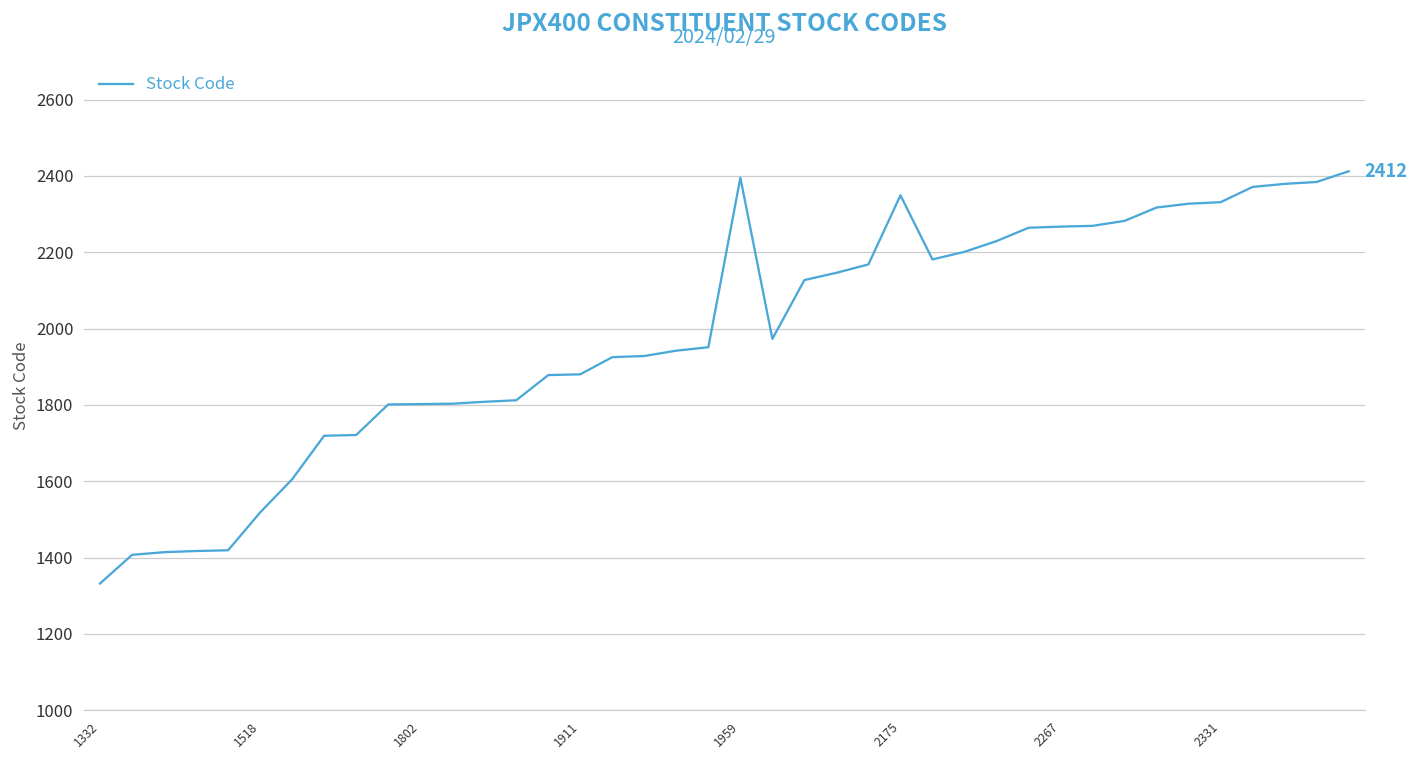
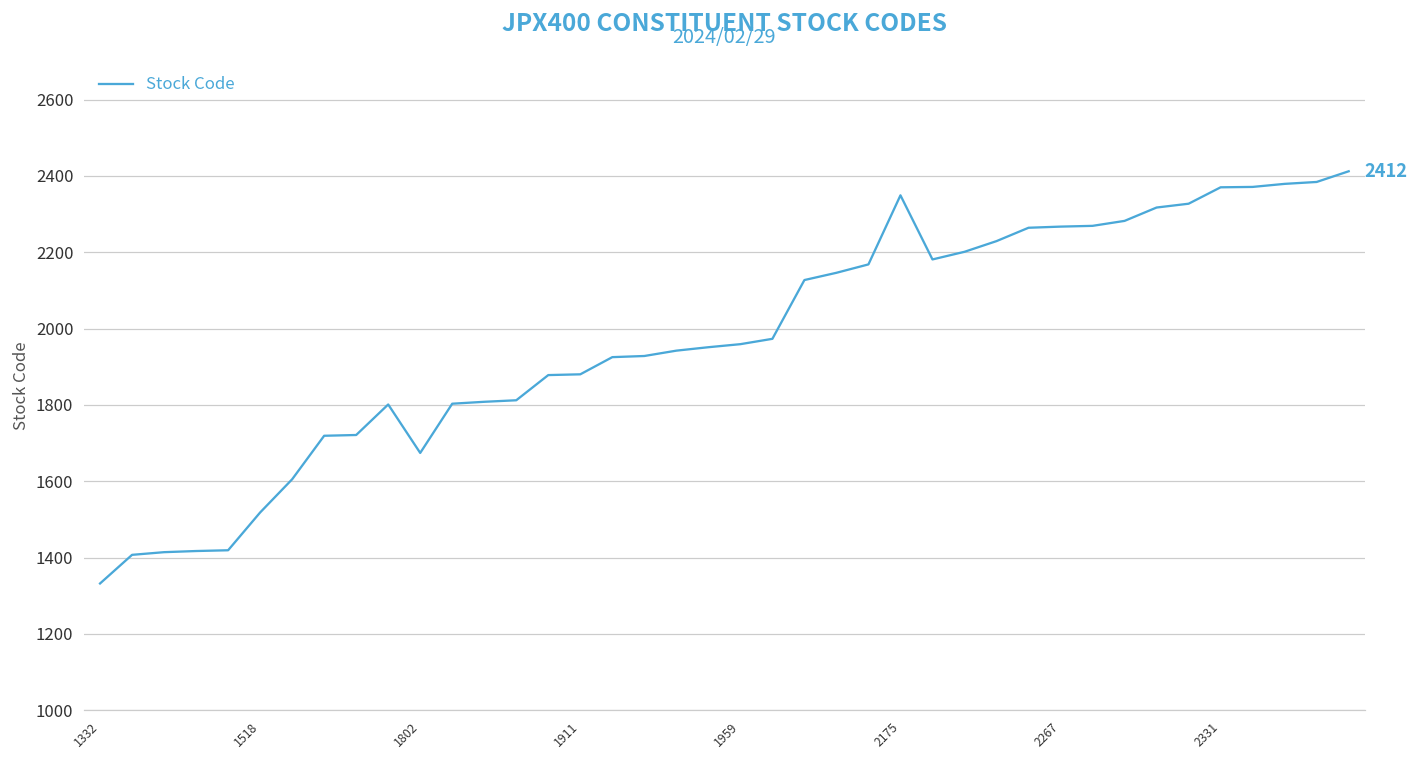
  {
    "1332": 1330,
    "1518": 1520,
-   "1802": 1800,
+   "1802": 1670,
    "1911": 1880,
-   "1959": 2400,
+   "1959": 1960,
    "2175": 2350,
    "2267": 2270,
-   "2331": 2330
+   "2331": 2370
  }
